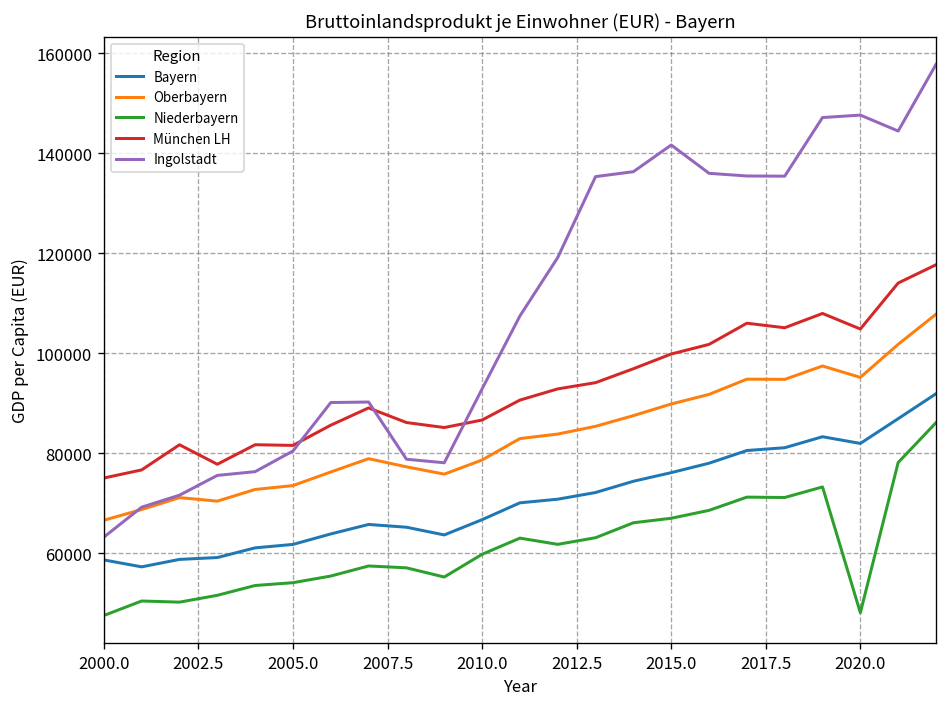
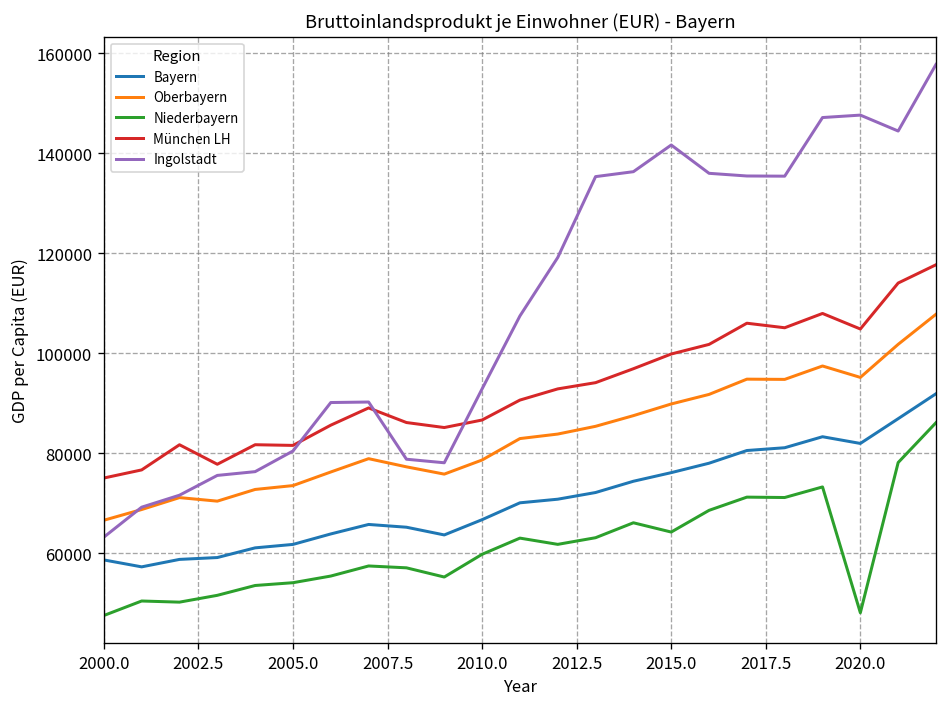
  {
    "Bayern": {
      "2000.0": 59000,
      "2005.0": 62000,
      "2010.0": 67000,
      "2015.0": 76000,
      "2020.0": 82000
    },
    "Oberbayern": {
      "2000.0": 67000,
      "2005.0": 73000,
      "2010.0": 79000,
      "2015.0": 90000,
      "2020.0": 95000
    },
    "Niederbayern": {
      "2000.0": 48000,
      "2005.0": 54000,
      "2010.0": 60000,
-     "2015.0": 67000,
+     "2015.0": 64000,
      "2020.0": 48000
    },
    "München LH": {
      "2000.0": 75000,
      "2005.0": 82000,
      "2010.0": 87000,
      "2015.0": 100000,
      "2020.0": 105000
    },
    "Ingolstadt": {
      "2000.0": 63000,
      "2005.0": 80000,
      "2010.0": 93000,
      "2015.0": 142000,
      "2020.0": 148000
    }
  }
